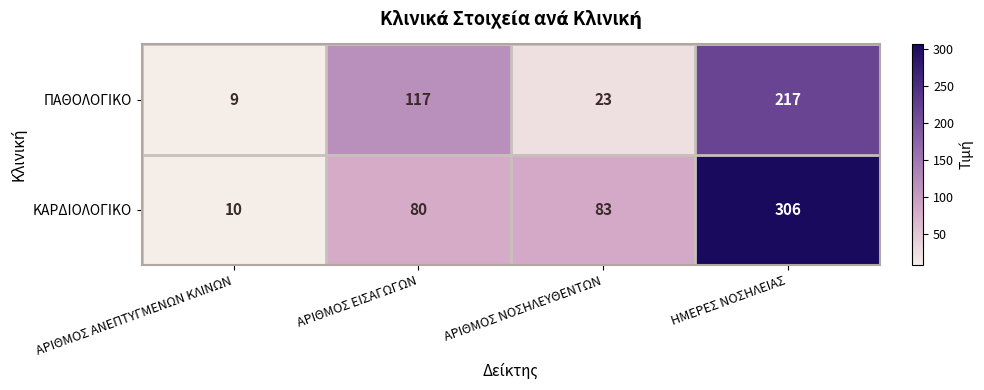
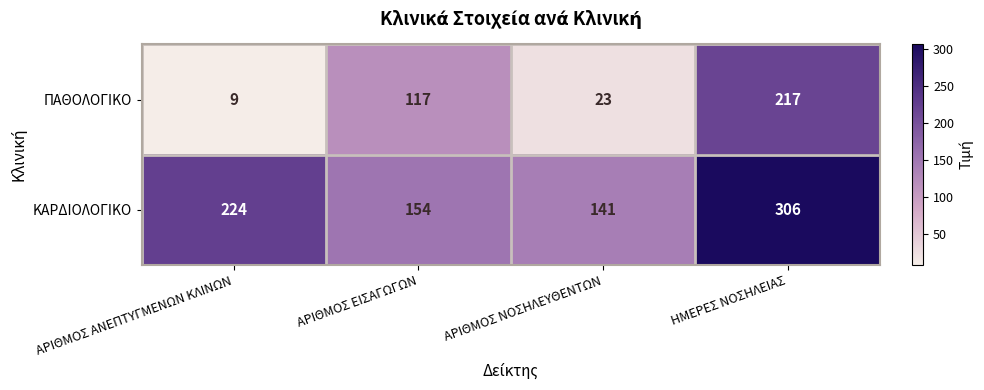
  {
    "ΠΑΘΟΛΟΓΙΚΟ": {
      "ΑΡΙΘΜΟΣ ΑΝΕΠΤΥΓΜΕΝΩΝ ΚΛΙΝΩΝ": 9,
      "ΑΡΙΘΜΟΣ ΕΙΣΑΓΩΓΩΝ": 117,
      "ΑΡΙΘΜΟΣ ΝΟΣΗΛΕΥΘΕΝΤΩΝ": 23,
      "ΗΜΕΡΕΣ ΝΟΣΗΛΕΙΑΣ": 217
    },
    "ΚΑΡΔΙΟΛΟΓΙΚΟ": {
-     "ΑΡΙΘΜΟΣ ΑΝΕΠΤΥΓΜΕΝΩΝ ΚΛΙΝΩΝ": 10,
-     "ΑΡΙΘΜΟΣ ΕΙΣΑΓΩΓΩΝ": 80,
-     "ΑΡΙΘΜΟΣ ΝΟΣΗΛΕΥΘΕΝΤΩΝ": 83,
+     "ΑΡΙΘΜΟΣ ΑΝΕΠΤΥΓΜΕΝΩΝ ΚΛΙΝΩΝ": 224,
+     "ΑΡΙΘΜΟΣ ΕΙΣΑΓΩΓΩΝ": 154,
+     "ΑΡΙΘΜΟΣ ΝΟΣΗΛΕΥΘΕΝΤΩΝ": 141,
      "ΗΜΕΡΕΣ ΝΟΣΗΛΕΙΑΣ": 306
    }
  }
